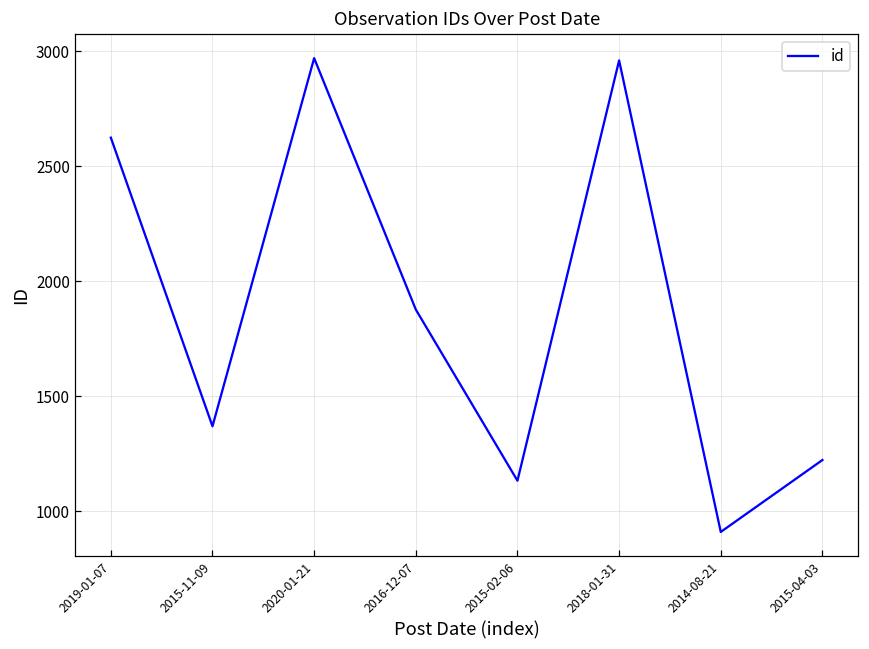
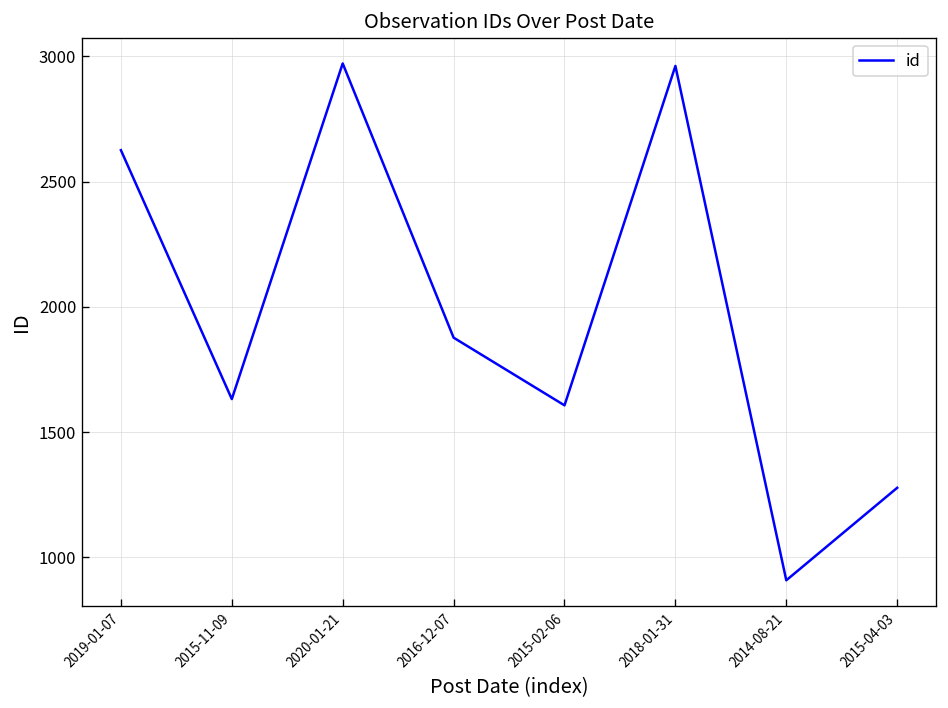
  {
    "2019-01-07": 2630,
-   "2015-11-09": 1370,
+   "2015-11-09": 1630,
    "2020-01-21": 2970,
    "2016-12-07": 1880,
-   "2015-02-06": 1130,
+   "2015-02-06": 1610,
    "2018-01-31": 2960,
    "2014-08-21": 910,
-   "2015-04-03": 1220
+   "2015-04-03": 1280
  }
